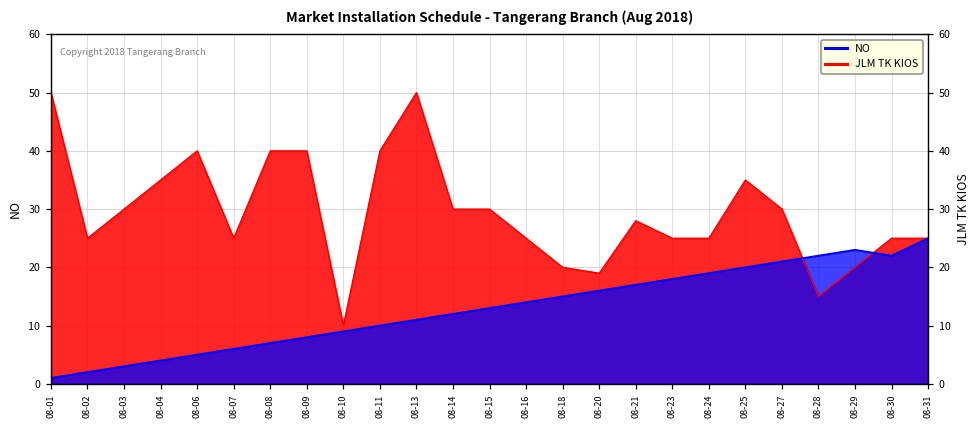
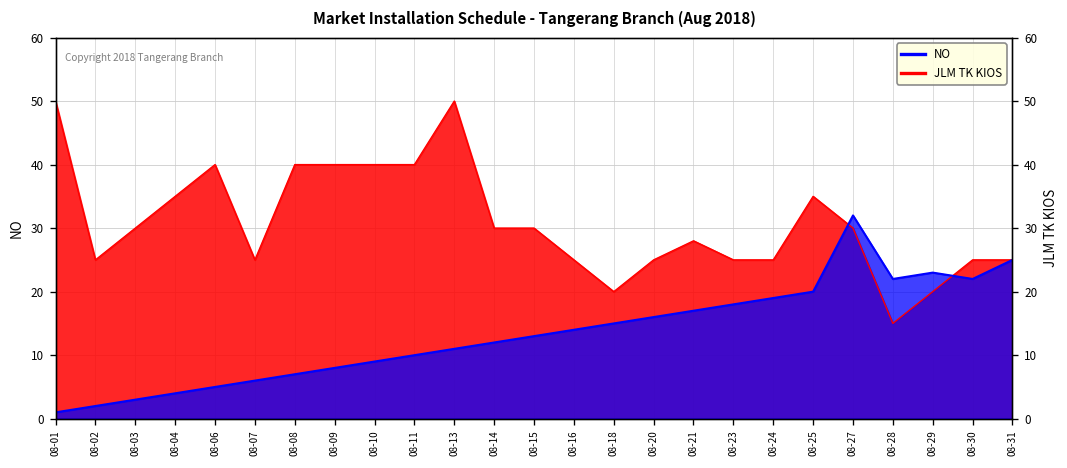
  {
    "JLM TK KIOS": {
      "08-01": 50,
      "08-02": 25,
      "08-03": 30,
      "08-04": 35,
      "08-06": 40,
      "08-07": 25,
      "08-08": 40,
      "08-09": 40,
-     "08-10": 10,
+     "08-10": 40,
      "08-11": 40,
      "08-13": 50,
      "08-14": 30,
      "08-15": 30,
      "08-16": 25,
      "08-18": 20,
-     "08-20": 19,
+     "08-20": 25,
      "08-21": 28,
      "08-23": 25,
      "08-24": 25,
      "08-25": 35,
      "08-27": 30,
      "08-28": 15,
      "08-29": 20,
      "08-30": 25
    },
    "NO": {
      "08-01": 1,
      "08-02": 2,
      "08-03": 3,
      "08-04": 4,
      "08-06": 5,
      "08-07": 6,
      "08-08": 7,
      "08-09": 8,
      "08-10": 9,
      "08-11": 10,
      "08-13": 11,
      "08-14": 12,
      "08-15": 13,
      "08-16": 14,
      "08-18": 15,
      "08-20": 16,
      "08-21": 17,
      "08-23": 18,
      "08-24": 19,
      "08-25": 20,
-     "08-27": 21,
+     "08-27": 32,
      "08-28": 22,
      "08-29": 23,
      "08-30": 22
    }
  }
